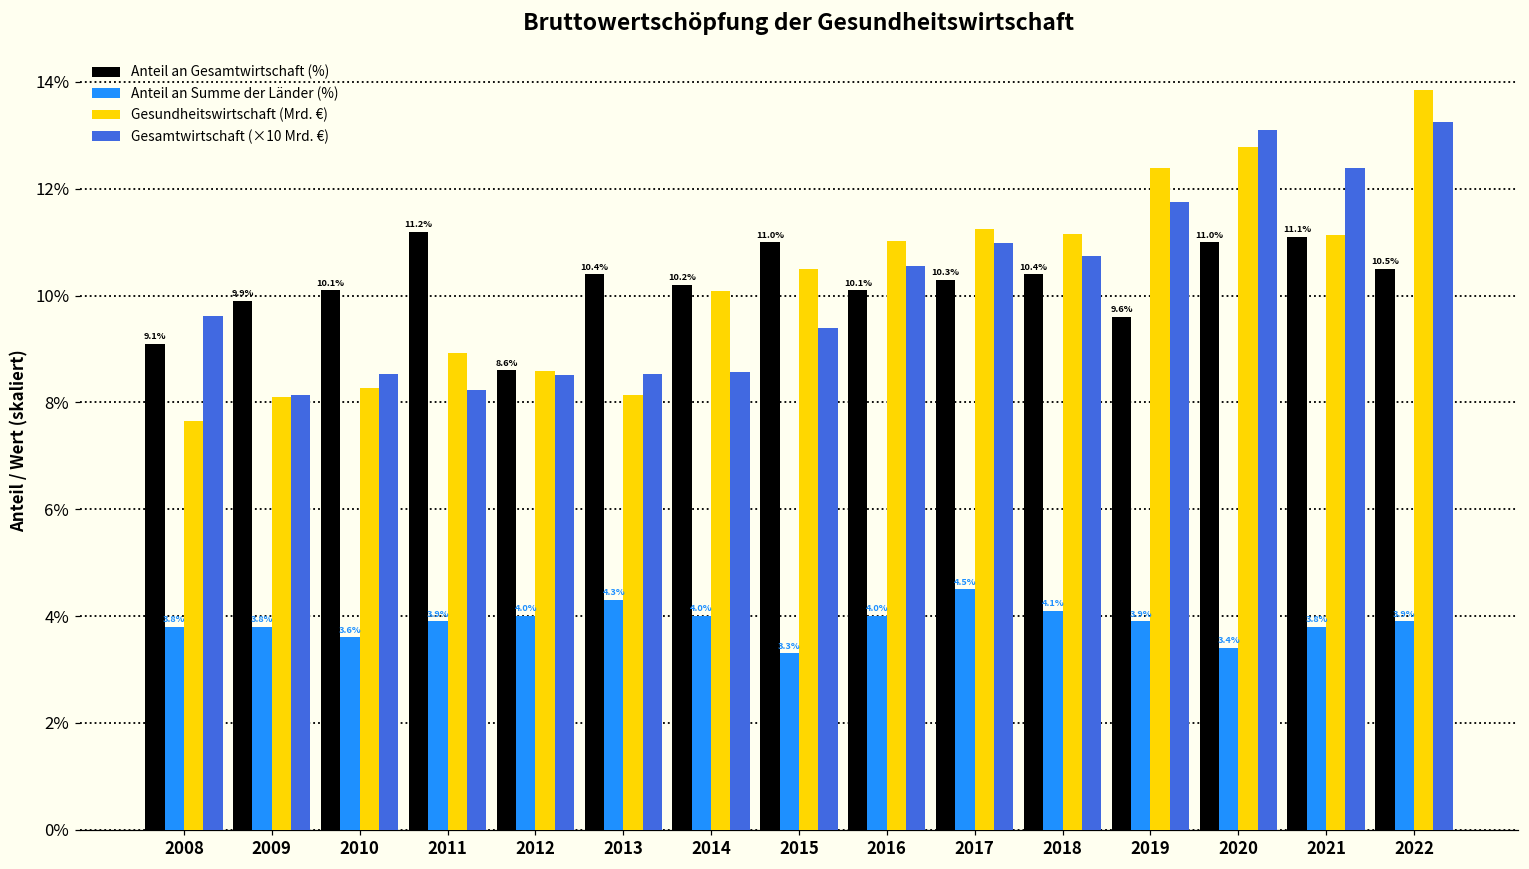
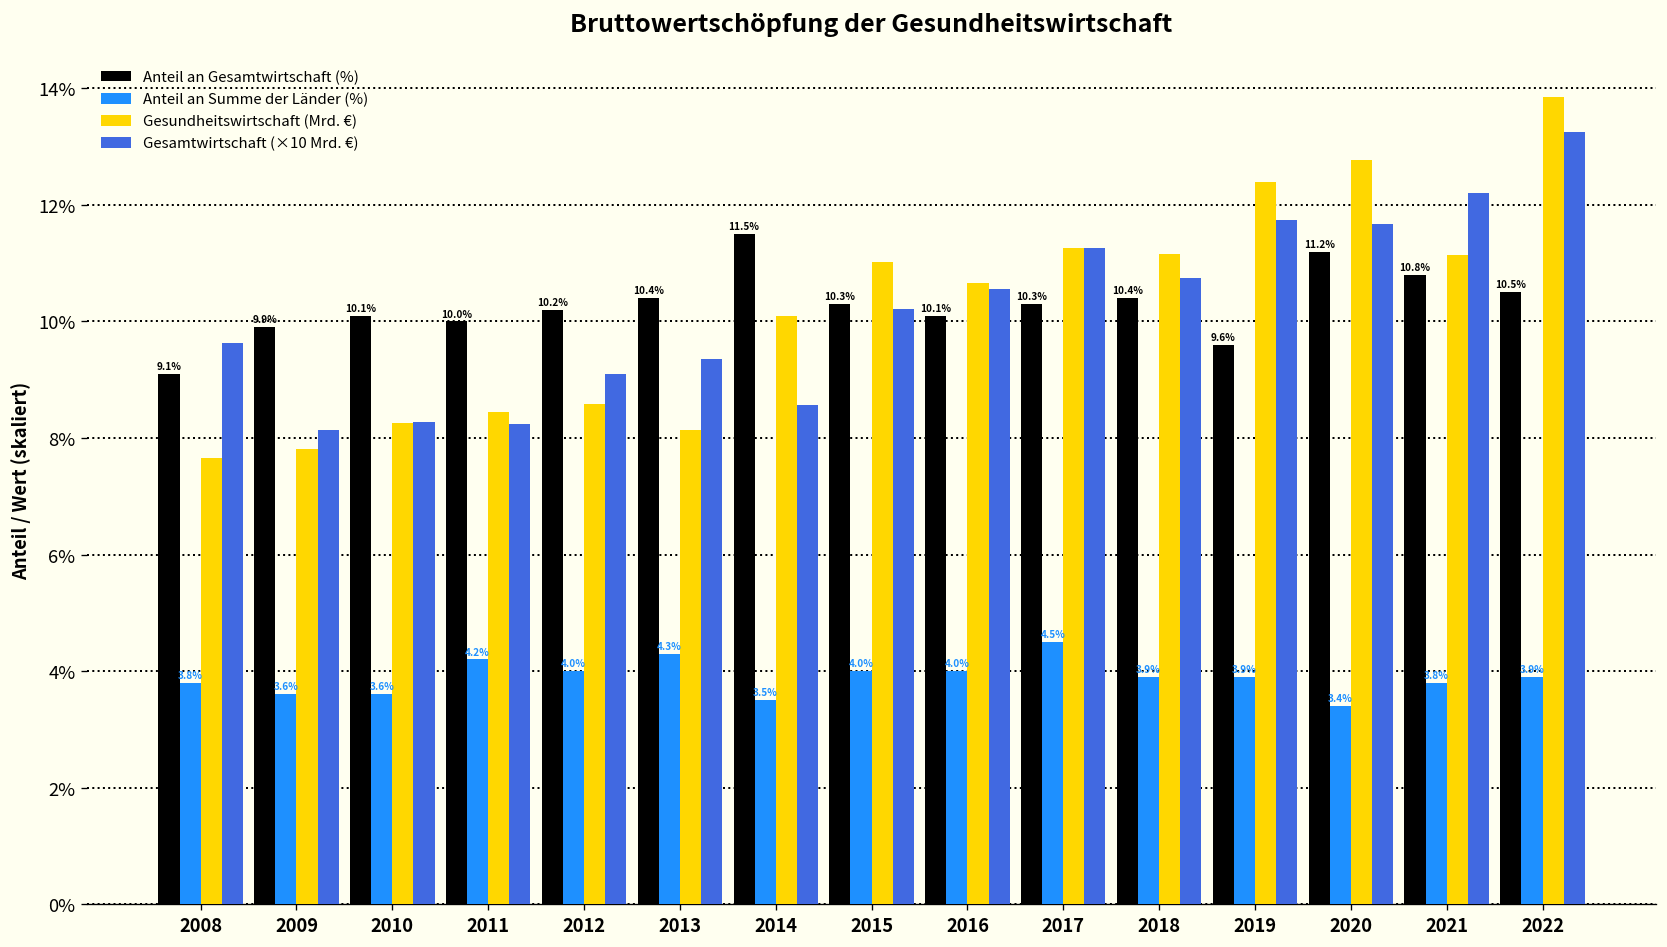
  {
    "Anteil an Gesamtwirtschaft (%)": {
      "2008": "9.1%",
      "2009": "9.9%",
      "2010": "10.1%",
-     "2011": "11.2%",
-     "2012": "8.6%",
+     "2011": "10.0%",
+     "2012": "10.2%",
      "2013": "10.4%",
-     "2014": "10.2%",
-     "2015": "11.0%",
+     "2014": "11.5%",
+     "2015": "10.3%",
      "2016": "10.1%",
      "2017": "10.3%",
      "2018": "10.4%",
      "2019": "9.6%",
-     "2020": "11.0%",
-     "2021": "11.1%",
+     "2020": "11.2%",
+     "2021": "10.8%",
      "2022": "10.5%"
    },
    "Anteil an Summe der Länder (%)": {
      "2008": "3.8%",
-     "2009": "3.8%",
+     "2009": "3.6%",
      "2010": "3.6%",
-     "2011": "3.9%",
+     "2011": "4.2%",
      "2012": "4.0%",
      "2013": "4.3%",
-     "2014": "4.0%",
-     "2015": "3.3%",
+     "2014": "3.5%",
+     "2015": "4.0%",
      "2016": "4.0%",
      "2017": "4.5%",
-     "2018": "4.1%",
+     "2018": "3.9%",
      "2019": "3.9%",
      "2020": "3.4%",
      "2021": "3.8%",
      "2022": "3.9%"
    },
    "Gesundheitswirtschaft (Mrd. €)": {
      "2008": "7.7%",
-     "2009": "8.1%",
+     "2009": "7.8%",
      "2010": "8.3%",
-     "2011": "8.9%",
+     "2011": "8.4%",
      "2013": "8.1%",
      "2014": "10.1%",
-     "2015": "10.5%",
-     "2016": "11.0%",
+     "2015": "11.0%",
+     "2016": "10.7%",
      "2017": "11.3%",
      "2018": "11.2%",
      "2019": "12.4%",
      "2020": "12.8%",
      "2022": "13.9%"
    },
    "Gesamtwirtschaft (×10 Mrd. €)": {
      "2008": "9.6%",
      "2009": "8.1%",
-     "2010": "8.5%",
+     "2010": "8.3%",
      "2011": "8.2%",
-     "2012": "8.5%",
-     "2013": "8.5%",
+     "2012": "9.1%",
+     "2013": "9.4%",
      "2014": "8.6%",
-     "2015": "9.4%",
+     "2015": "10.2%",
      "2016": "10.6%",
-     "2017": "11.0%",
+     "2017": "11.3%",
      "2018": "10.8%",
      "2019": "11.7%",
-     "2020": "13.1%",
-     "2021": "12.4%",
+     "2020": "11.7%",
+     "2021": "12.2%",
      "2022": "13.3%"
    }
  }
